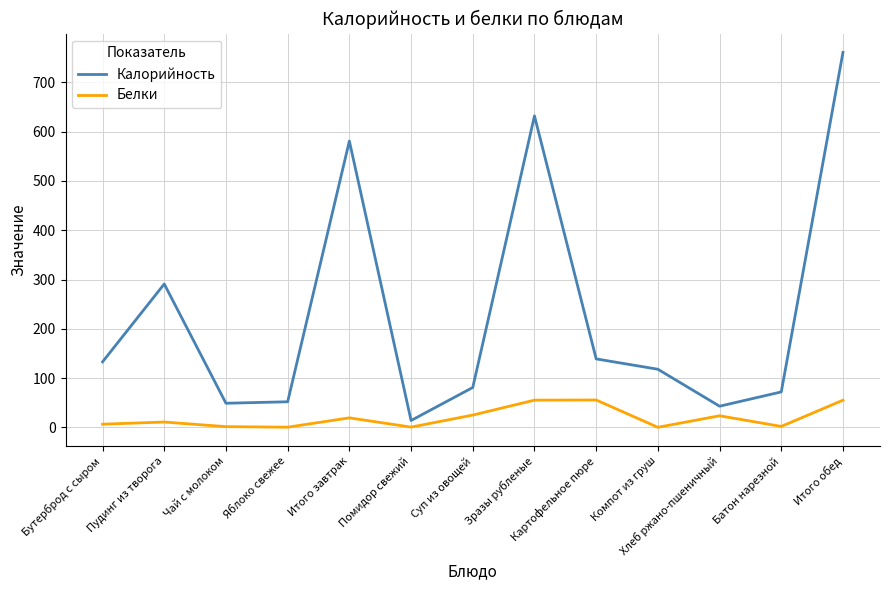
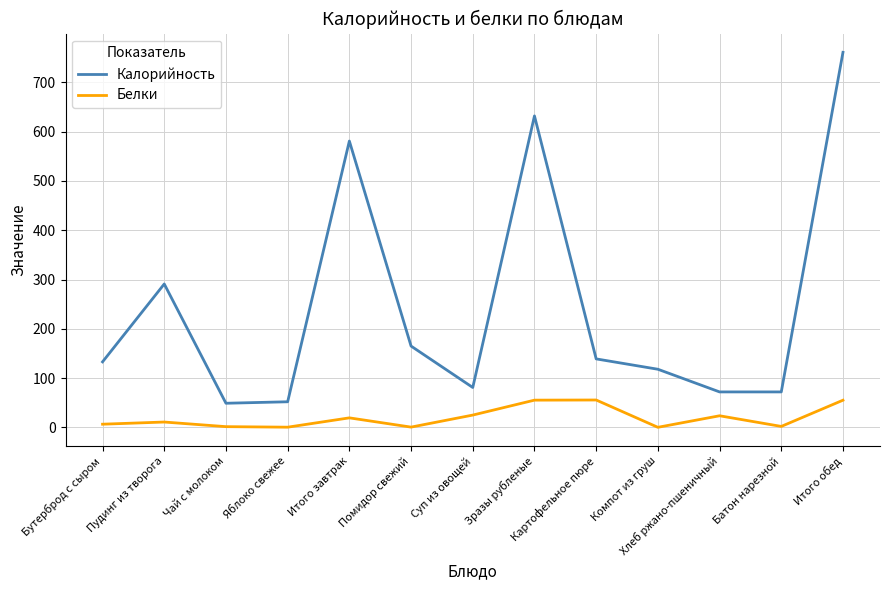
  {
    "Калорийность": {
      "Бутерброд с сыром": 130,
      "Пудинг из творога": 290,
      "Чай с молоком": 50,
      "Яблоко свежее": 50,
      "Итого завтрак": 580,
-     "Помидор свежий": 10,
+     "Помидор свежий": 170,
      "Суп из овощей": 80,
      "Зразы рубленые": 630,
      "Картофельное пюре": 140,
      "Компот из груш": 120,
-     "Хлеб ржано-пшеничный": 40,
+     "Хлеб ржано-пшеничный": 70,
      "Батон нарезной": 70,
      "Итого обед": 760
    },
    "Белки": {
      "Бутерброд с сыром": 10,
      "Пудинг из творога": 10,
      "Чай с молоком": 0,
      "Яблоко свежее": 0,
      "Итого завтрак": 20,
      "Помидор свежий": 0,
      "Суп из овощей": 30,
      "Зразы рубленые": 60,
      "Картофельное пюре": 60,
      "Компот из груш": 0,
      "Хлеб ржано-пшеничный": 20,
      "Батон нарезной": 0,
      "Итого обед": 60
    }
  }
